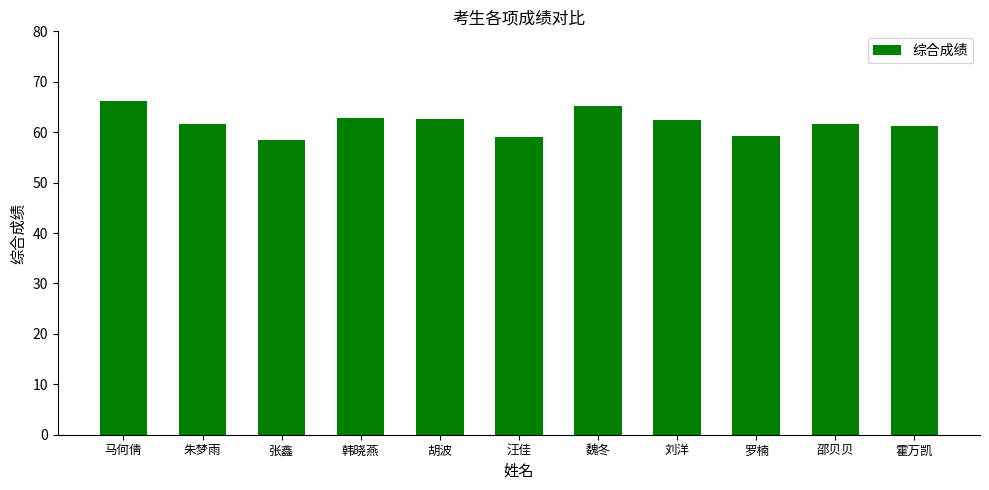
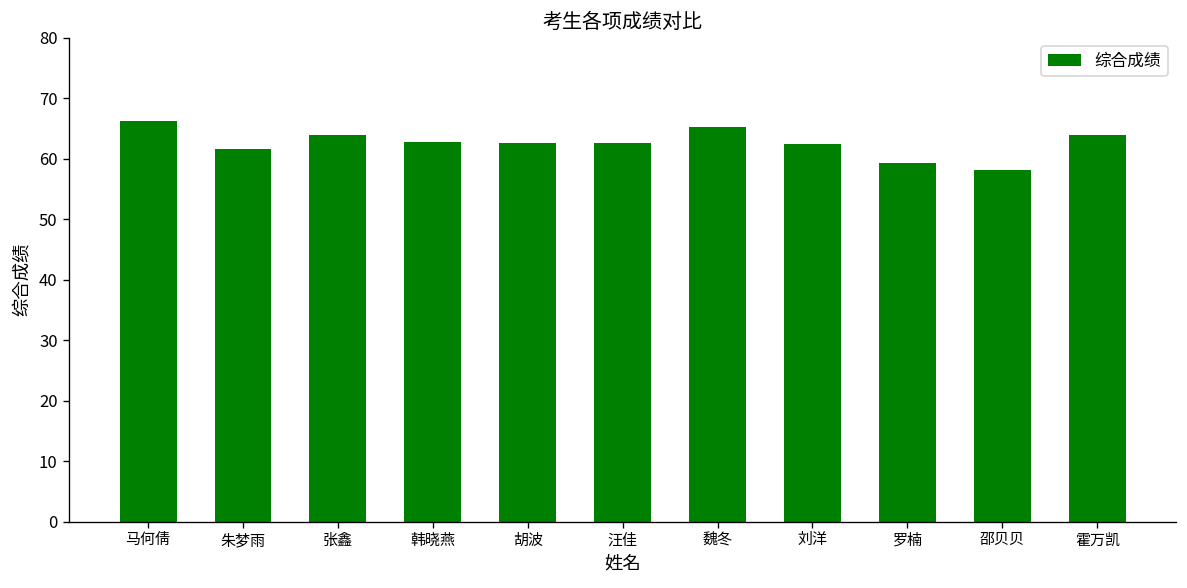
  {
    "马何倩": 66,
    "朱梦雨": 62,
-   "张鑫": 59,
+   "张鑫": 64,
    "韩晓燕": 63,
    "胡波": 63,
-   "汪佳": 59,
+   "汪佳": 63,
    "魏冬": 65,
    "刘洋": 62,
    "罗楠": 59,
-   "邵贝贝": 62,
-   "霍万凯": 61
+   "邵贝贝": 58,
+   "霍万凯": 64
  }
